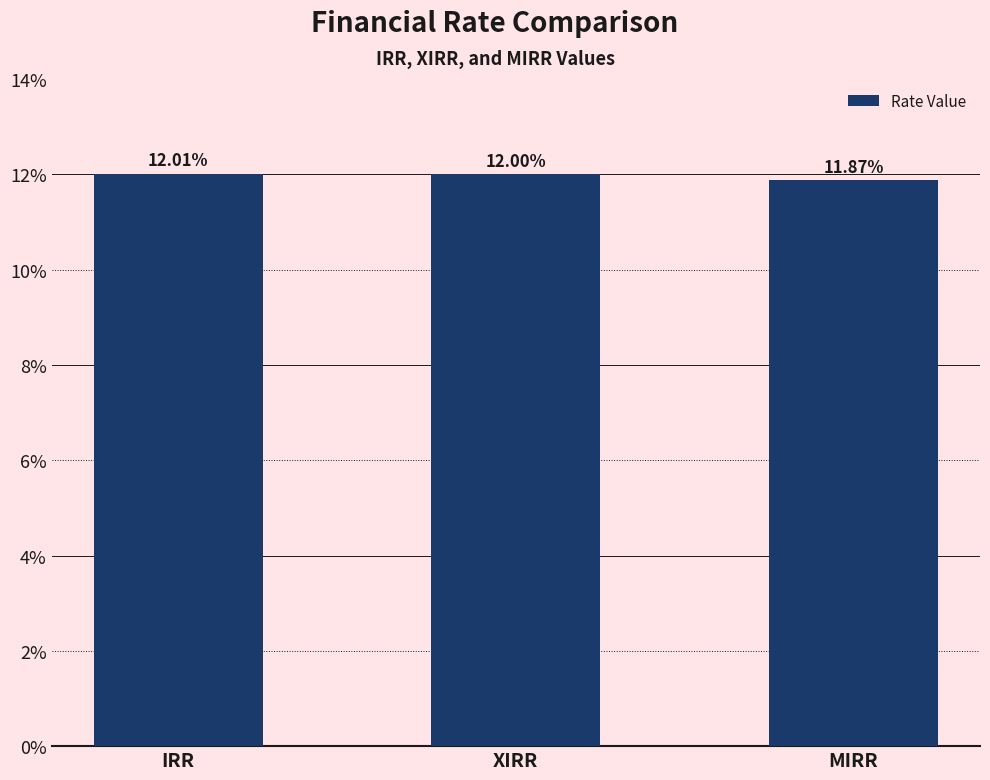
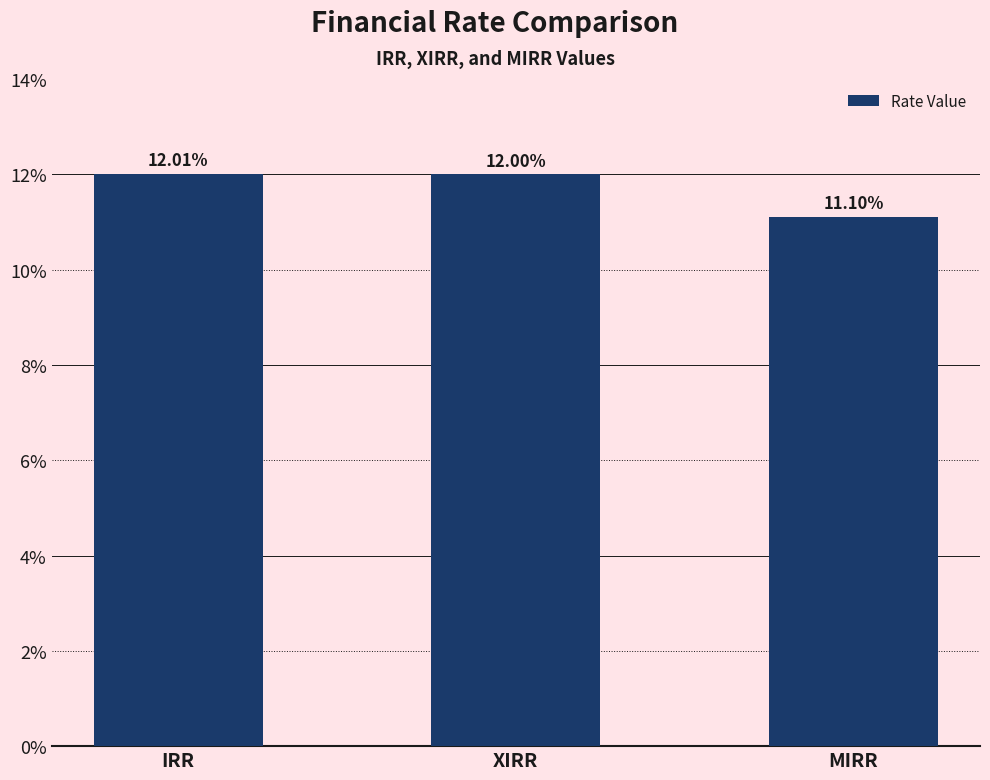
  {
    "IRR": "12.01%",
    "XIRR": "12.00%",
-   "MIRR": "11.87%"
+   "MIRR": "11.10%"
  }
